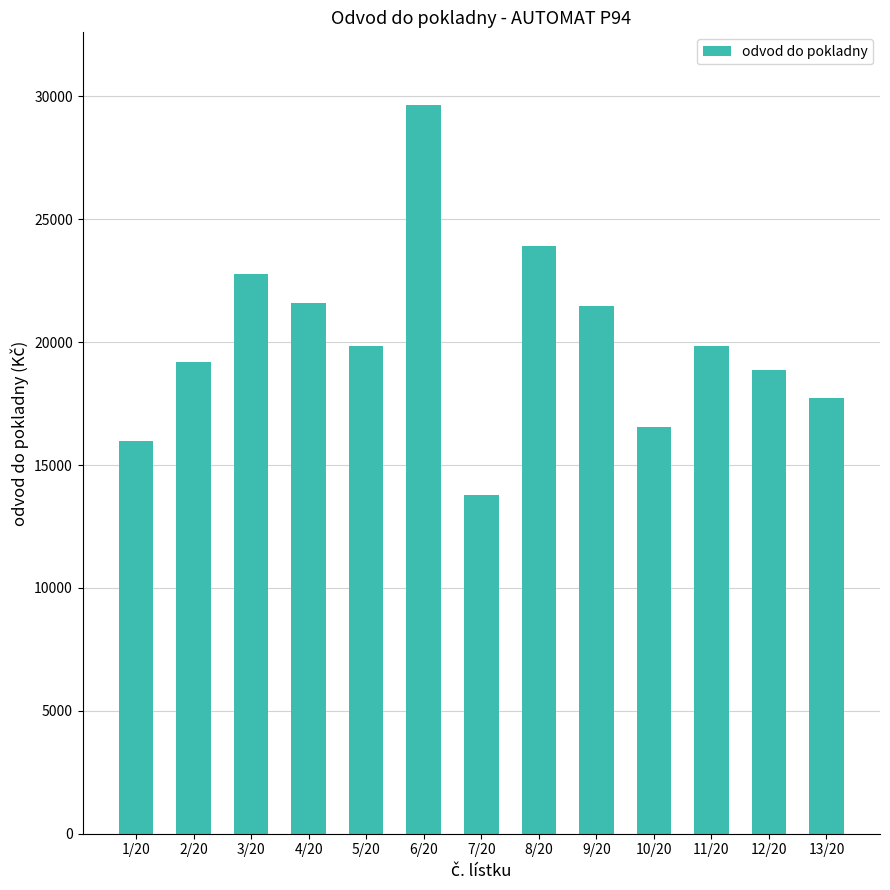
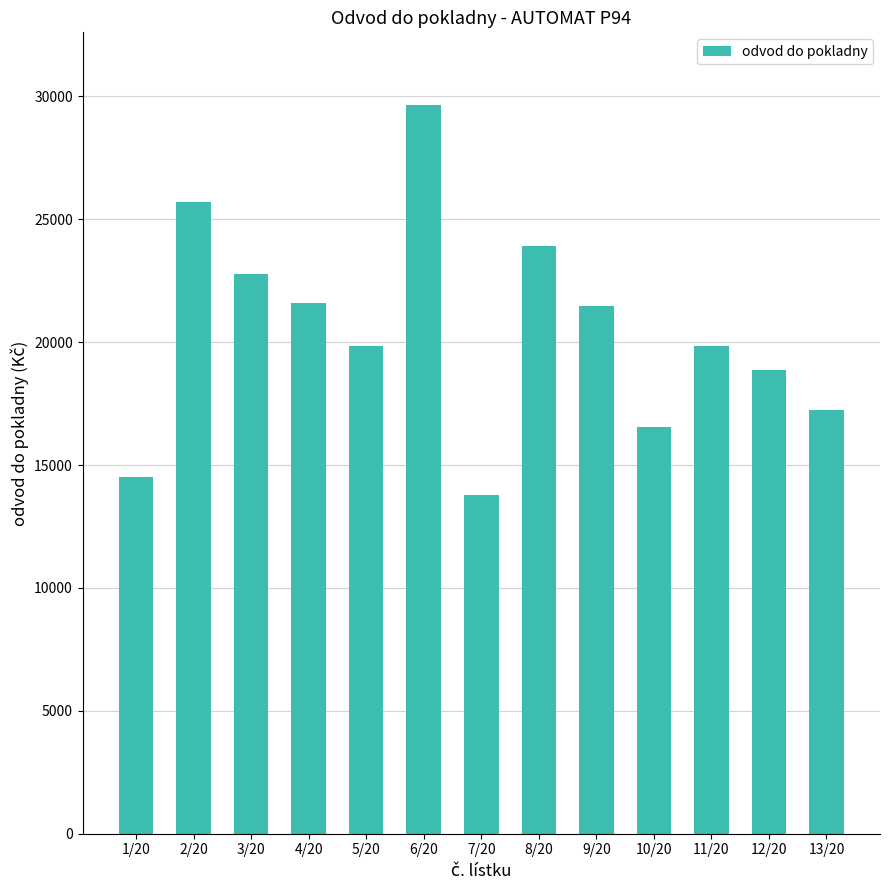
  {
-   "1/20": 16000,
-   "2/20": 19200,
+   "1/20": 14500,
+   "2/20": 25700,
    "3/20": 22800,
    "4/20": 21600,
    "5/20": 19800,
    "6/20": 29600,
    "7/20": 13800,
    "8/20": 23900,
    "9/20": 21500,
    "10/20": 16500,
    "11/20": 19800,
    "12/20": 18900,
-   "13/20": 17700
+   "13/20": 17200
  }
